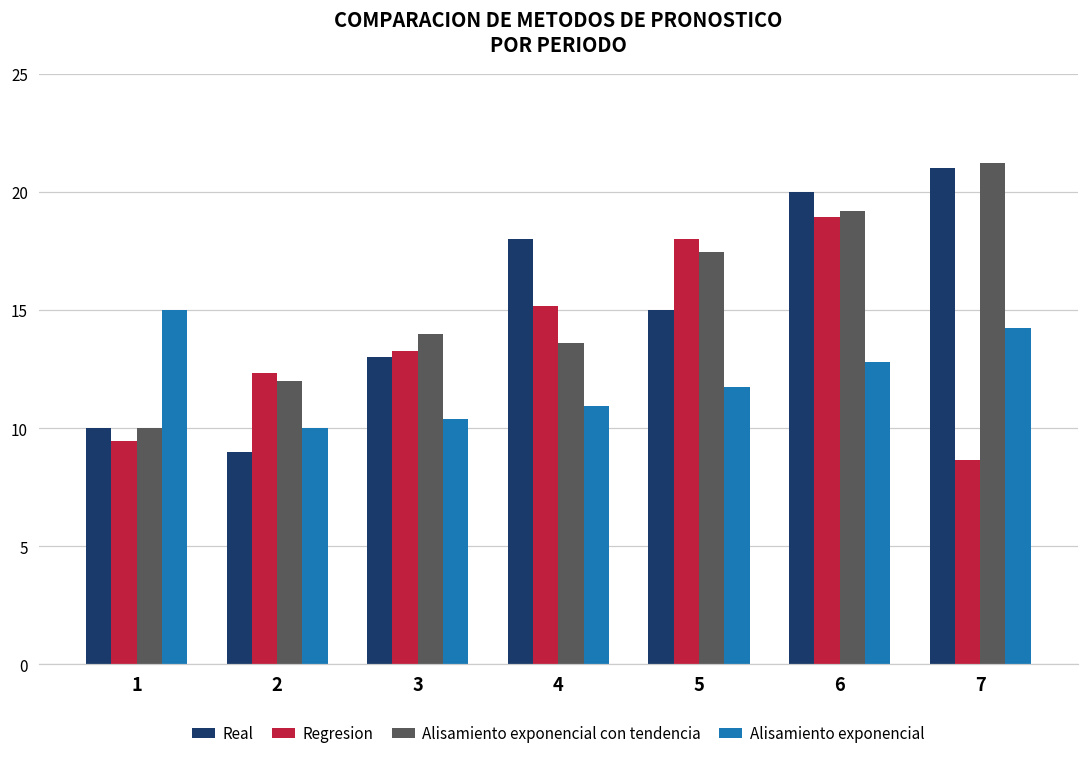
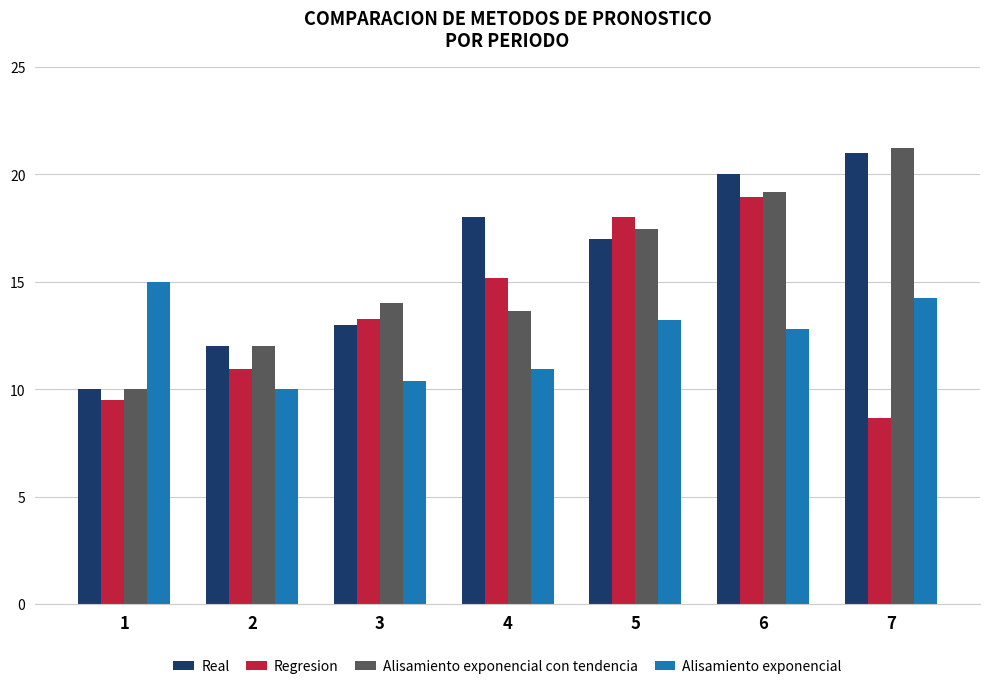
  {
    "Real": {
      "1": 10,
-     "2": 9,
+     "2": 12,
      "3": 13,
      "4": 18,
-     "5": 15,
+     "5": 17,
      "6": 20,
      "7": 21
    },
    "Regresion": {
      "1": 9.5,
-     "2": 12.3,
+     "2": 11.0,
      "3": 13.3,
      "4": 15.2,
      "5": 18.0,
      "6": 19.0,
      "7": 8.7
    },
    "Alisamiento exponencial con tendencia": {
      "1": 10.0,
      "2": 12.0,
      "3": 14.0,
      "4": 13.6,
      "5": 17.4,
      "6": 19.2,
      "7": 21.2
    },
    "Alisamiento exponencial": {
      "1": 15.0,
      "2": 10.0,
      "3": 10.4,
      "4": 10.9,
-     "5": 11.7,
+     "5": 13.2,
      "6": 12.8,
      "7": 14.2
    }
  }
